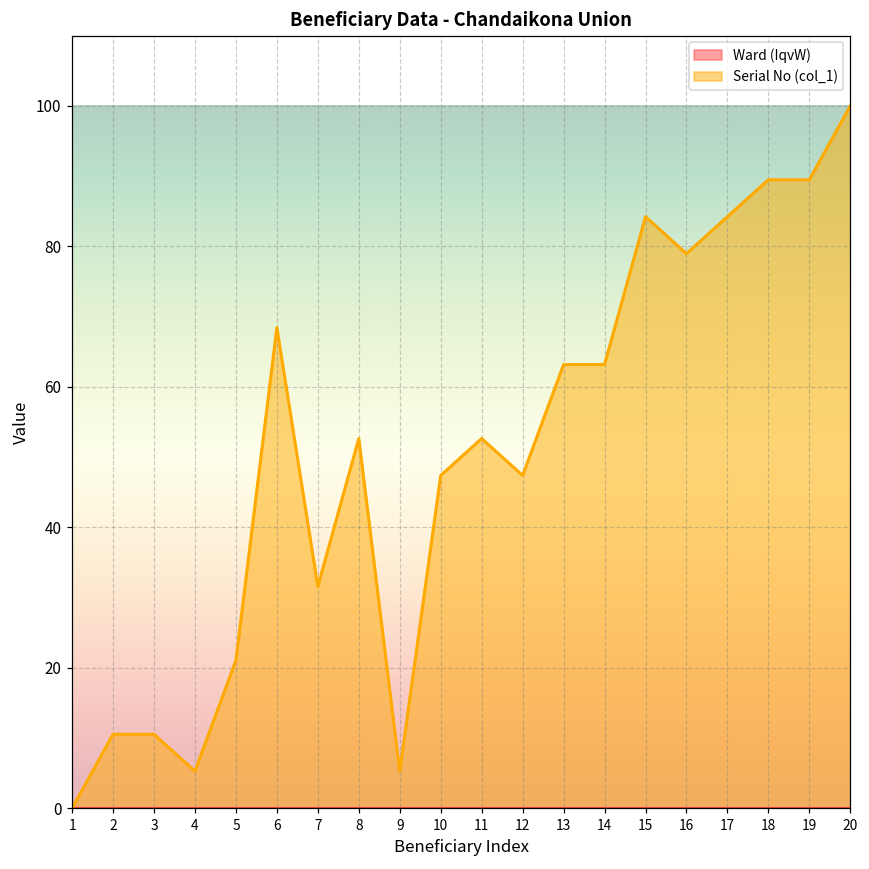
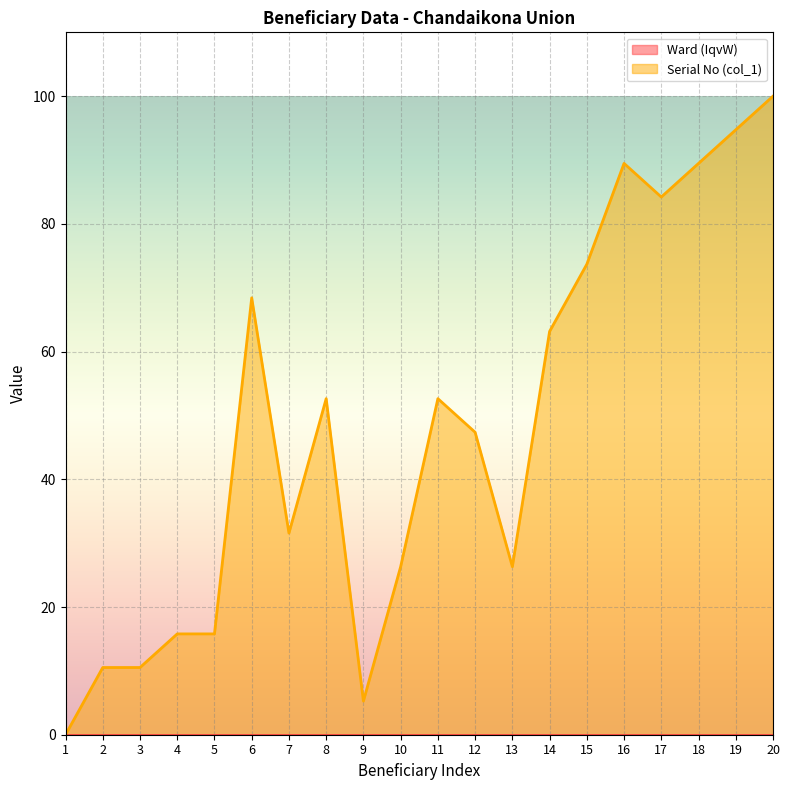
  {
    "Ward (IqvW)": {
      "2": 0,
      "3": 0,
      "4": 0,
      "5": 0,
      "6": 0,
      "7": 0,
      "8": 0,
      "9": 0,
      "10": 0,
      "11": 0,
      "12": 0,
      "13": 0,
      "14": 0,
      "15": 0,
      "16": 0,
      "17": 0,
      "18": 0,
      "19": 0,
      "20": 0
    },
    "Serial No (col_1)": {
      "2": 11,
      "3": 11,
-     "4": 5,
-     "5": 21,
+     "4": 16,
+     "5": 16,
      "6": 68,
      "7": 32,
      "8": 53,
      "9": 5,
-     "10": 47,
+     "10": 26,
      "11": 53,
      "12": 47,
-     "13": 63,
+     "13": 26,
      "14": 63,
-     "15": 84,
-     "16": 79,
+     "15": 74,
+     "16": 89,
      "17": 84,
      "18": 89,
-     "19": 89,
+     "19": 95,
      "20": 100
    }
  }
